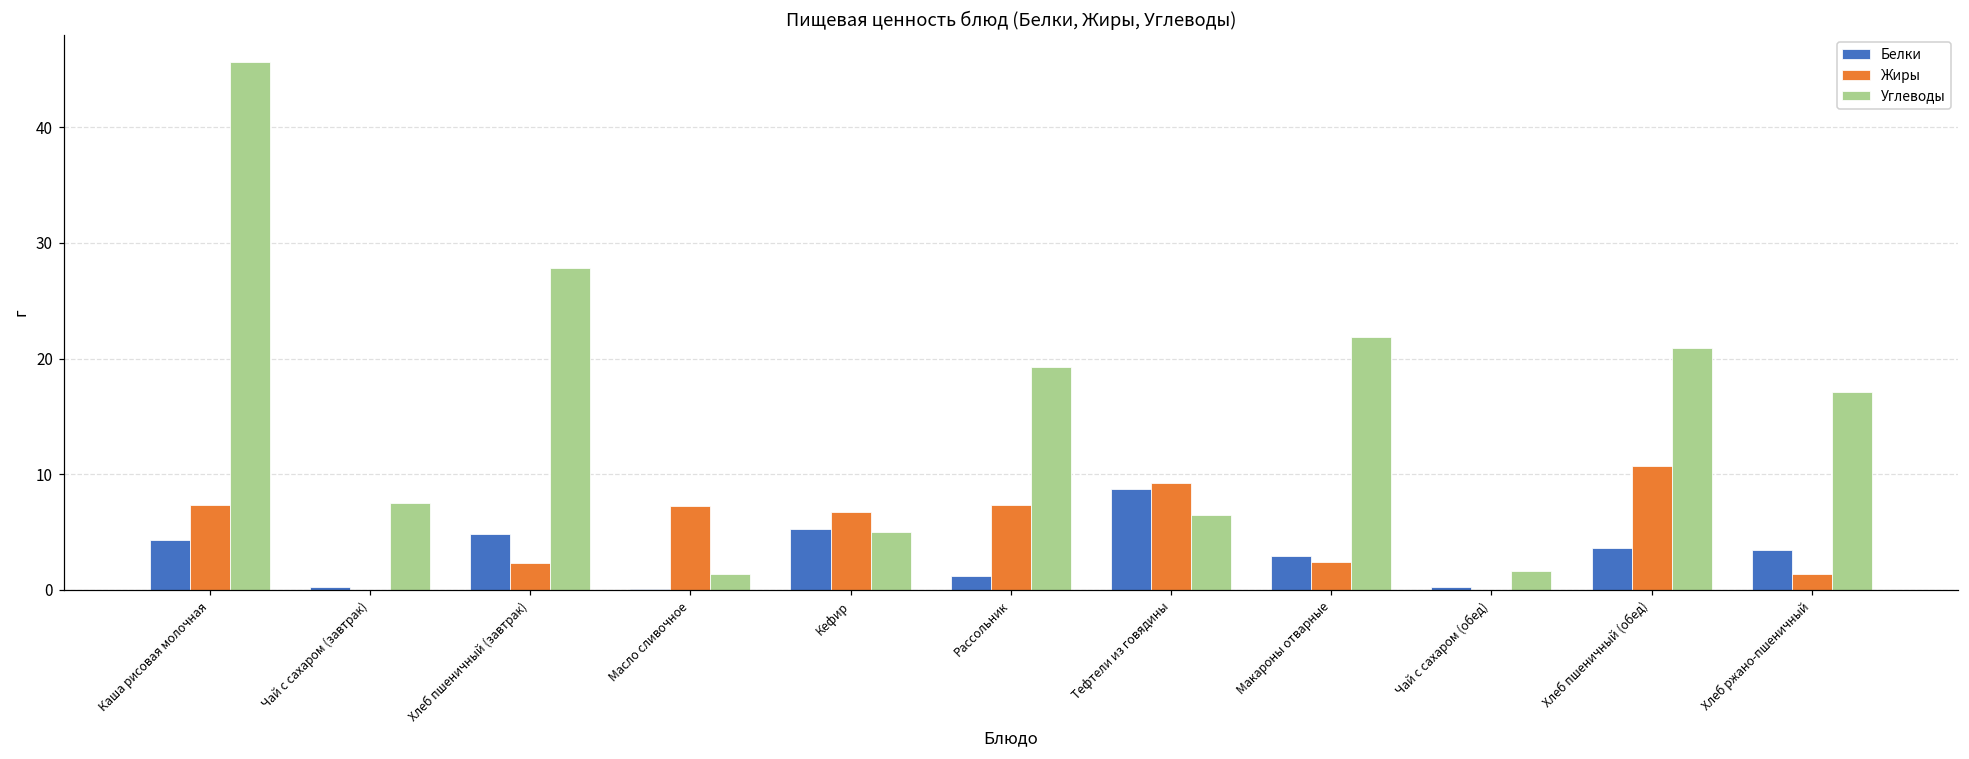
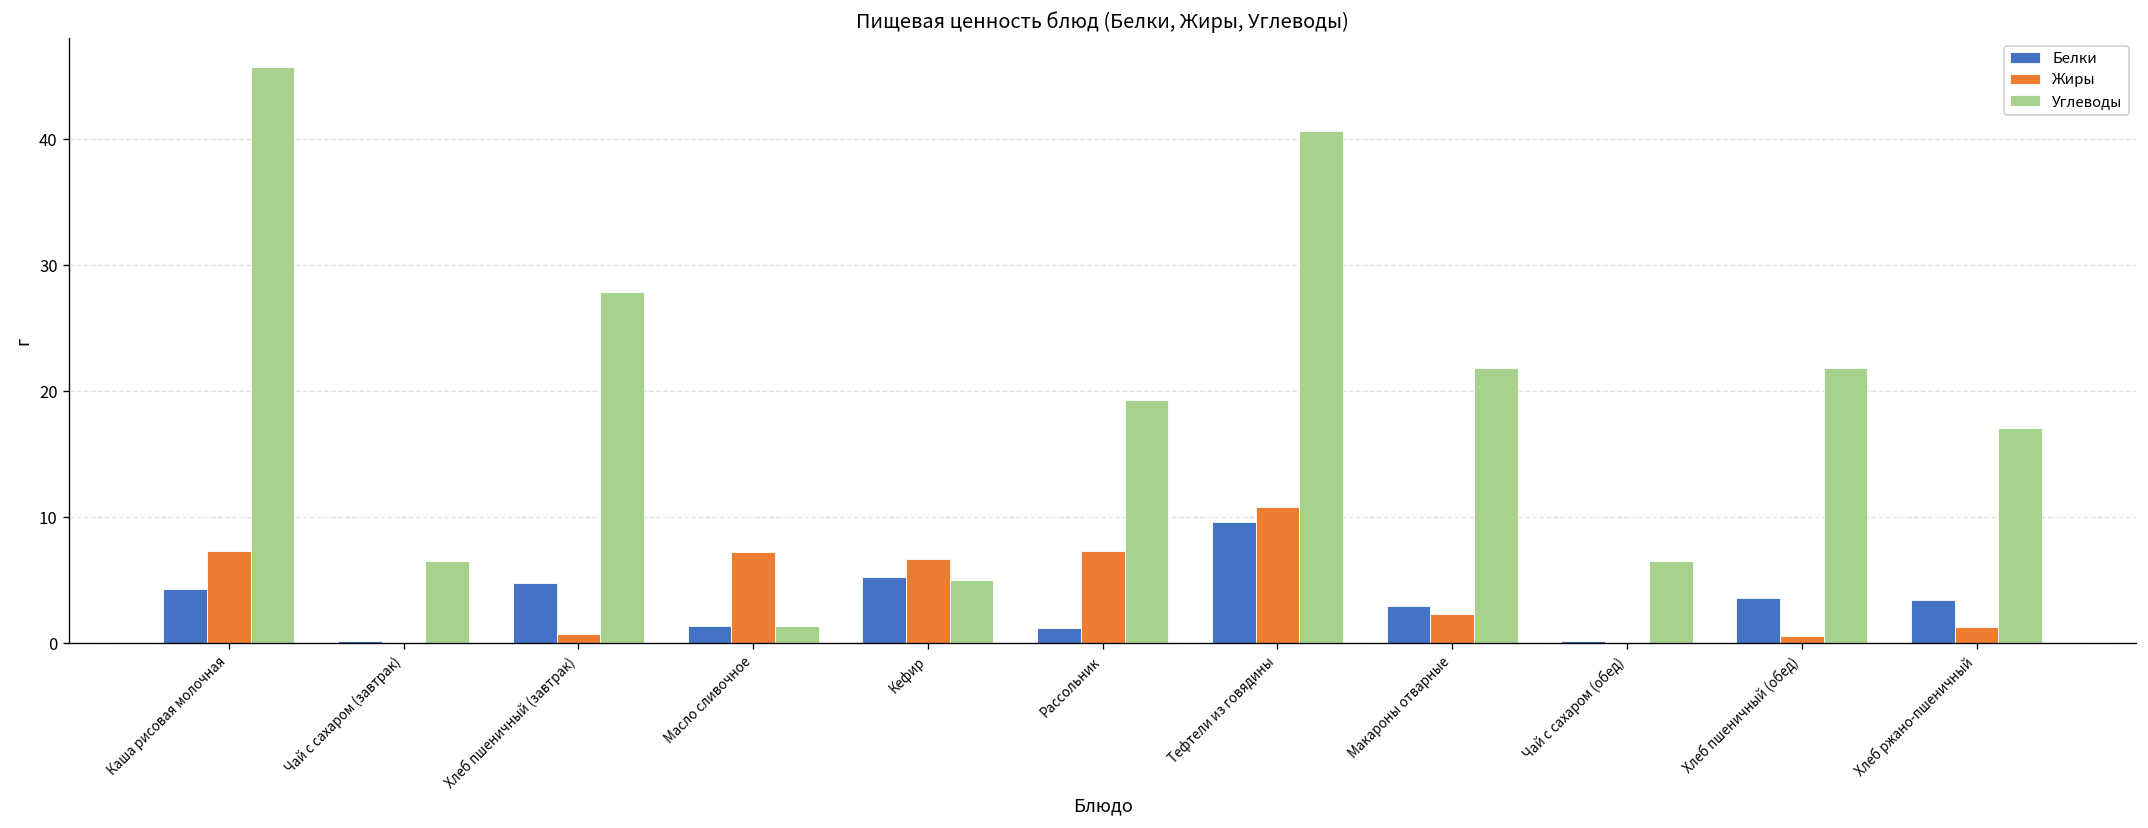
  {
    "Белки": {
      "Каша рисовая молочная": 4.3,
      "Хлеб пшеничный (завтрак)": 4.8,
-     "Масло сливочное": 0.1,
+     "Масло сливочное": 1.4,
      "Кефир": 5.3,
      "Рассольник": 1.2,
-     "Тефтели из говядины": 8.7,
+     "Тефтели из говядины": 9.6,
      "Макароны отварные": 2.9,
      "Хлеб пшеничный (обед)": 3.6,
      "Хлеб ржано-пшеничный": 3.4
    },
    "Жиры": {
      "Каша рисовая молочная": 7.4,
      "Чай с сахаром (завтрак)": 0.0,
-     "Хлеб пшеничный (завтрак)": 2.3,
+     "Хлеб пшеничный (завтрак)": 0.7,
      "Масло сливочное": 7.3,
      "Кефир": 6.7,
      "Рассольник": 7.3,
-     "Тефтели из говядины": 9.2,
+     "Тефтели из говядины": 10.8,
      "Макароны отварные": 2.4,
      "Чай с сахаром (обед)": 0.0,
-     "Хлеб пшеничный (обед)": 10.7,
+     "Хлеб пшеничный (обед)": 0.5,
      "Хлеб ржано-пшеничный": 1.3
    },
    "Углеводы": {
      "Каша рисовая молочная": 45.7,
-     "Чай с сахаром (завтрак)": 7.5,
+     "Чай с сахаром (завтрак)": 6.5,
      "Хлеб пшеничный (завтрак)": 27.8,
      "Масло сливочное": 1.4,
      "Кефир": 5.0,
      "Рассольник": 19.3,
-     "Тефтели из говядины": 6.5,
+     "Тефтели из говядины": 40.6,
      "Макароны отварные": 21.9,
-     "Чай с сахаром (обед)": 1.6,
-     "Хлеб пшеничный (обед)": 20.9,
+     "Чай с сахаром (обед)": 6.5,
+     "Хлеб пшеничный (обед)": 21.8,
      "Хлеб ржано-пшеничный": 17.1
    }
  }
